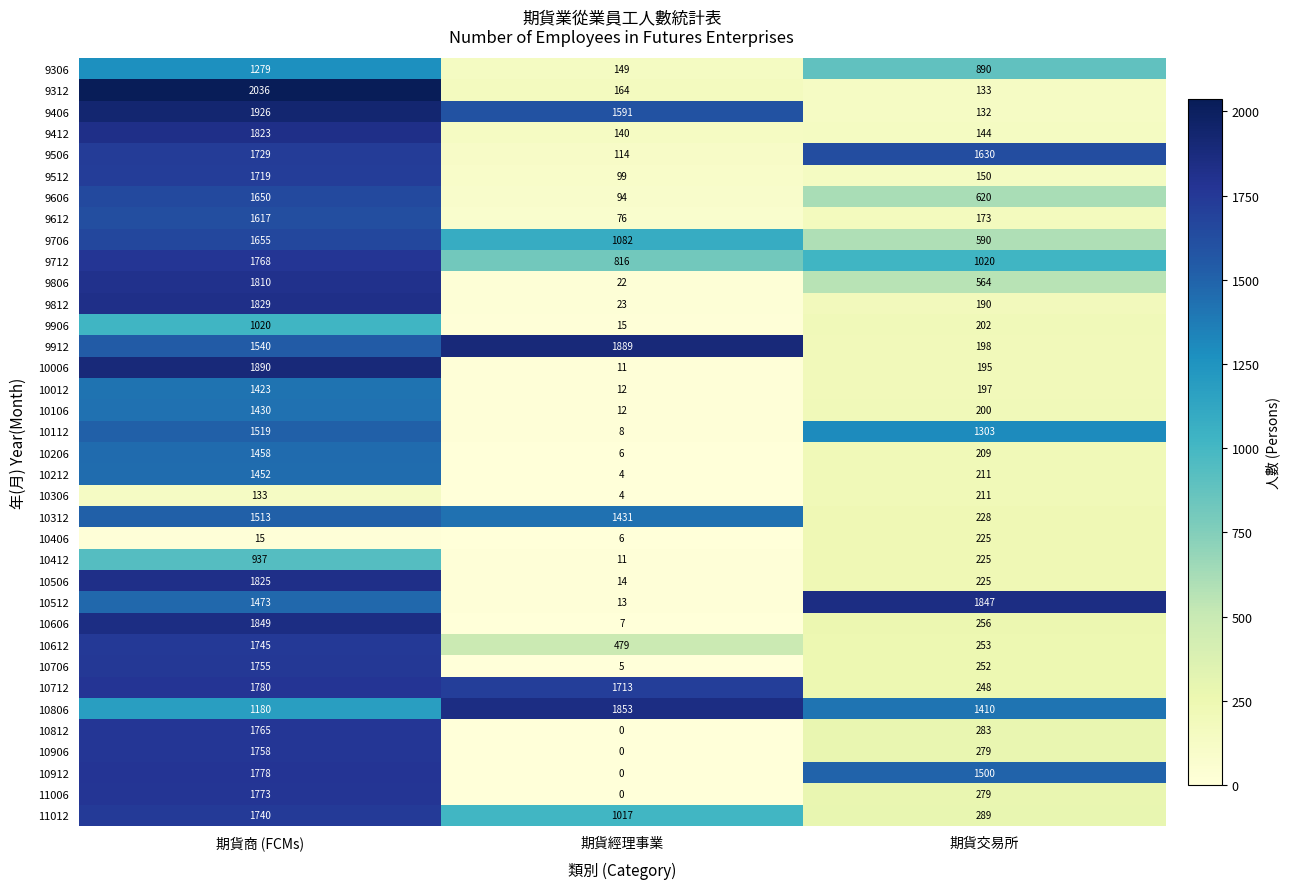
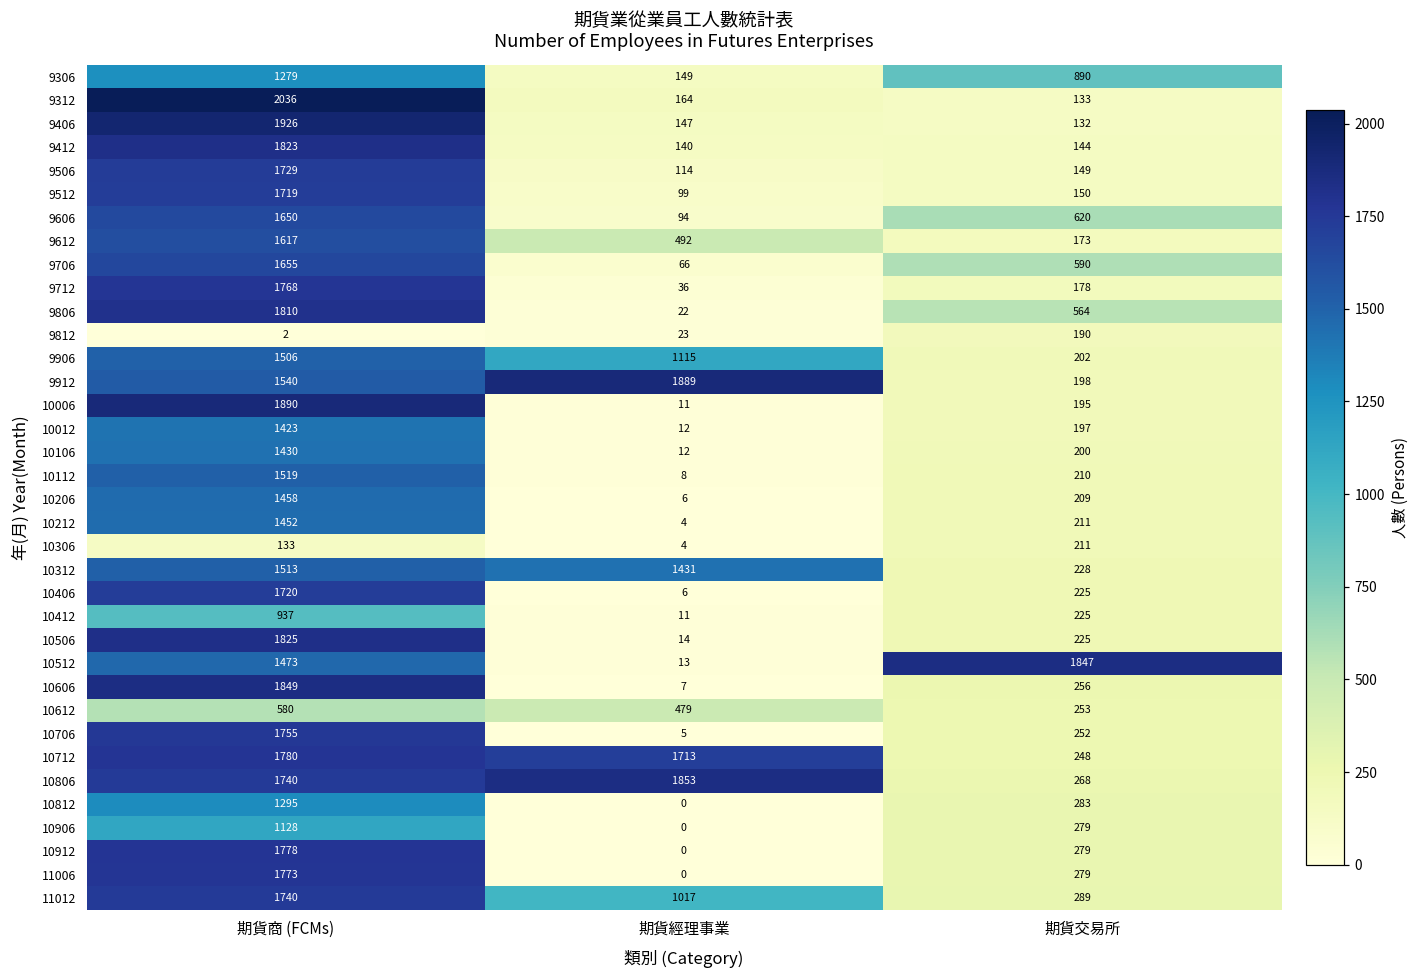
  {
    "9306": {
      "期貨商 (FCMs)": 1279,
      "期貨經理事業": 149,
      "期貨交易所": 890
    },
    "9312": {
      "期貨商 (FCMs)": 2036,
      "期貨經理事業": 164,
      "期貨交易所": 133
    },
    "9406": {
      "期貨商 (FCMs)": 1926,
-     "期貨經理事業": 1591,
+     "期貨經理事業": 147,
      "期貨交易所": 132
    },
    "9412": {
      "期貨商 (FCMs)": 1823,
      "期貨經理事業": 140,
      "期貨交易所": 144
    },
    "9506": {
      "期貨商 (FCMs)": 1729,
      "期貨經理事業": 114,
-     "期貨交易所": 1630
+     "期貨交易所": 149
    },
    "9512": {
      "期貨商 (FCMs)": 1719,
      "期貨經理事業": 99,
      "期貨交易所": 150
    },
    "9606": {
      "期貨商 (FCMs)": 1650,
      "期貨經理事業": 94,
      "期貨交易所": 620
    },
    "9612": {
      "期貨商 (FCMs)": 1617,
-     "期貨經理事業": 76,
+     "期貨經理事業": 492,
      "期貨交易所": 173
    },
    "9706": {
      "期貨商 (FCMs)": 1655,
-     "期貨經理事業": 1082,
+     "期貨經理事業": 66,
      "期貨交易所": 590
    },
    "9712": {
      "期貨商 (FCMs)": 1768,
-     "期貨經理事業": 816,
-     "期貨交易所": 1020
+     "期貨經理事業": 36,
+     "期貨交易所": 178
    },
    "9806": {
      "期貨商 (FCMs)": 1810,
      "期貨經理事業": 22,
      "期貨交易所": 564
    },
    "9812": {
-     "期貨商 (FCMs)": 1829,
+     "期貨商 (FCMs)": 2,
      "期貨經理事業": 23,
      "期貨交易所": 190
    },
    "9906": {
-     "期貨商 (FCMs)": 1020,
-     "期貨經理事業": 15,
+     "期貨商 (FCMs)": 1506,
+     "期貨經理事業": 1115,
      "期貨交易所": 202
    },
    "9912": {
      "期貨商 (FCMs)": 1540,
      "期貨經理事業": 1889,
      "期貨交易所": 198
    },
    "10006": {
      "期貨商 (FCMs)": 1890,
      "期貨經理事業": 11,
      "期貨交易所": 195
    },
    "10012": {
      "期貨商 (FCMs)": 1423,
      "期貨經理事業": 12,
      "期貨交易所": 197
    },
    "10106": {
      "期貨商 (FCMs)": 1430,
      "期貨經理事業": 12,
      "期貨交易所": 200
    },
    "10112": {
      "期貨商 (FCMs)": 1519,
      "期貨經理事業": 8,
-     "期貨交易所": 1303
+     "期貨交易所": 210
    },
    "10206": {
      "期貨商 (FCMs)": 1458,
      "期貨經理事業": 6,
      "期貨交易所": 209
    },
    "10212": {
      "期貨商 (FCMs)": 1452,
      "期貨經理事業": 4,
      "期貨交易所": 211
    },
    "10306": {
      "期貨商 (FCMs)": 133,
      "期貨經理事業": 4,
      "期貨交易所": 211
    },
    "10312": {
      "期貨商 (FCMs)": 1513,
      "期貨經理事業": 1431,
      "期貨交易所": 228
    },
    "10406": {
-     "期貨商 (FCMs)": 15,
+     "期貨商 (FCMs)": 1720,
      "期貨經理事業": 6,
      "期貨交易所": 225
    },
    "10412": {
      "期貨商 (FCMs)": 937,
      "期貨經理事業": 11,
      "期貨交易所": 225
    },
    "10506": {
      "期貨商 (FCMs)": 1825,
      "期貨經理事業": 14,
      "期貨交易所": 225
    },
    "10512": {
      "期貨商 (FCMs)": 1473,
      "期貨經理事業": 13,
      "期貨交易所": 1847
    },
    "10606": {
      "期貨商 (FCMs)": 1849,
      "期貨經理事業": 7,
      "期貨交易所": 256
    },
    "10612": {
-     "期貨商 (FCMs)": 1745,
+     "期貨商 (FCMs)": 580,
      "期貨經理事業": 479,
      "期貨交易所": 253
    },
    "10706": {
      "期貨商 (FCMs)": 1755,
      "期貨經理事業": 5,
      "期貨交易所": 252
    },
    "10712": {
      "期貨商 (FCMs)": 1780,
      "期貨經理事業": 1713,
      "期貨交易所": 248
    },
    "10806": {
-     "期貨商 (FCMs)": 1180,
+     "期貨商 (FCMs)": 1740,
      "期貨經理事業": 1853,
-     "期貨交易所": 1410
+     "期貨交易所": 268
    },
    "10812": {
-     "期貨商 (FCMs)": 1765,
+     "期貨商 (FCMs)": 1295,
      "期貨經理事業": 0,
      "期貨交易所": 283
    },
    "10906": {
-     "期貨商 (FCMs)": 1758,
+     "期貨商 (FCMs)": 1128,
      "期貨經理事業": 0,
      "期貨交易所": 279
    },
    "10912": {
      "期貨商 (FCMs)": 1778,
      "期貨經理事業": 0,
-     "期貨交易所": 1500
+     "期貨交易所": 279
    },
    "11006": {
      "期貨商 (FCMs)": 1773,
      "期貨經理事業": 0,
      "期貨交易所": 279
    },
    "11012": {
      "期貨商 (FCMs)": 1740,
      "期貨經理事業": 1017,
      "期貨交易所": 289
    }
  }
